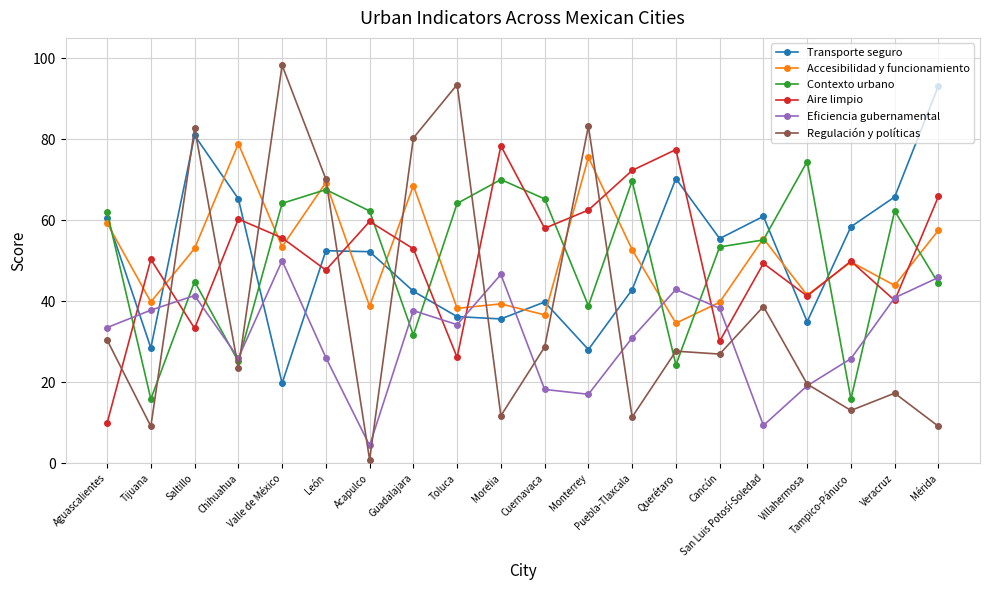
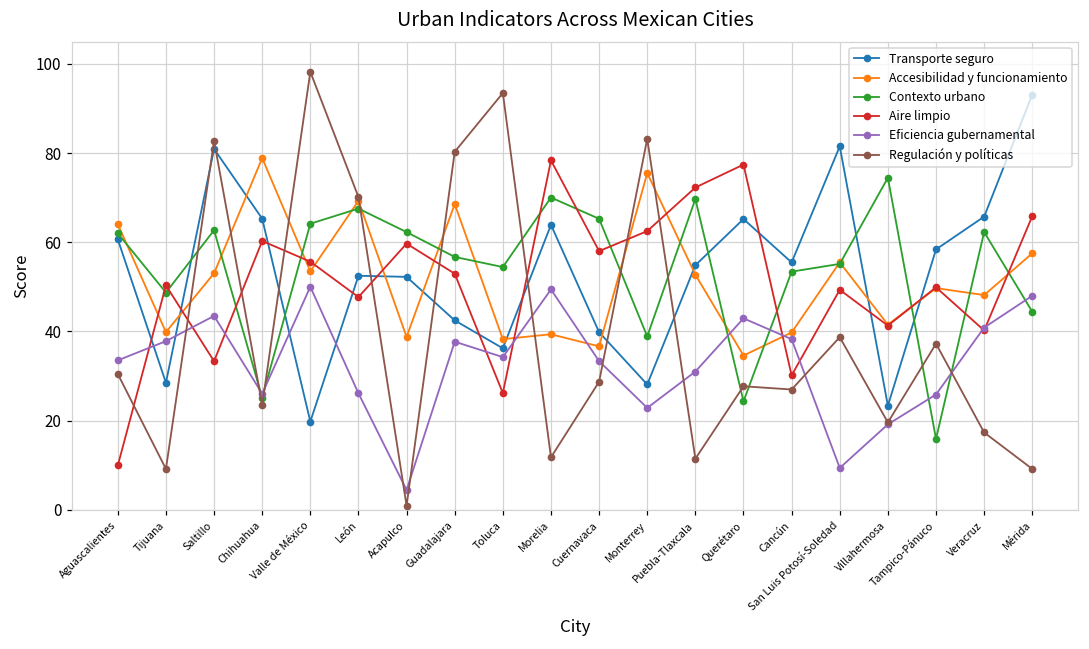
  {
    "Transporte seguro": {
      "Aguascalientes": 61,
      "Tijuana": 28,
      "Saltillo": 81,
      "Chihuahua": 65,
      "Valle de México": 20,
      "León": 52,
      "Acapulco": 52,
      "Guadalajara": 42,
      "Toluca": 36,
-     "Morelia": 36,
+     "Morelia": 64,
      "Cuernavaca": 40,
      "Monterrey": 28,
-     "Puebla-Tlaxcala": 43,
-     "Querétaro": 70,
+     "Puebla-Tlaxcala": 55,
+     "Querétaro": 65,
      "Cancún": 55,
-     "San Luis Potosí-Soledad": 61,
-     "Villahermosa": 35,
+     "San Luis Potosí-Soledad": 82,
+     "Villahermosa": 23,
      "Tampico-Pánuco": 58,
      "Veracruz": 66
    },
    "Accesibilidad y funcionamiento": {
-     "Aguascalientes": 59,
+     "Aguascalientes": 64,
      "Tijuana": 40,
      "Saltillo": 53,
      "Chihuahua": 79,
      "Valle de México": 53,
      "León": 69,
      "Acapulco": 39,
      "Guadalajara": 69,
      "Toluca": 38,
      "Morelia": 39,
      "Cuernavaca": 37,
      "Monterrey": 76,
      "Puebla-Tlaxcala": 53,
      "Querétaro": 35,
      "Cancún": 40,
-     "Veracruz": 44,
+     "Veracruz": 48,
      "Mérida": 58
    },
    "Contexto urbano": {
      "Aguascalientes": 62,
-     "Tijuana": 16,
-     "Saltillo": 45,
+     "Tijuana": 49,
+     "Saltillo": 63,
      "Chihuahua": 25,
      "Valle de México": 64,
      "León": 68,
      "Acapulco": 62,
-     "Guadalajara": 32,
-     "Toluca": 64,
+     "Guadalajara": 57,
+     "Toluca": 54,
      "Morelia": 70,
      "Cuernavaca": 65,
      "Monterrey": 39,
      "Puebla-Tlaxcala": 70,
      "Querétaro": 24,
      "Cancún": 53,
      "Villahermosa": 74,
      "Tampico-Pánuco": 16,
      "Veracruz": 62,
      "Mérida": 44
    },
    "Aire limpio": {
      "Aguascalientes": 10,
      "Tijuana": 50,
      "Saltillo": 33,
      "Chihuahua": 60,
      "Valle de México": 56,
      "León": 48,
      "Acapulco": 60,
      "Guadalajara": 53,
      "Toluca": 26,
      "Morelia": 78,
      "Cuernavaca": 58,
      "Monterrey": 62,
      "Puebla-Tlaxcala": 72,
      "Querétaro": 77,
      "Cancún": 30,
      "San Luis Potosí-Soledad": 49,
      "Veracruz": 40,
      "Mérida": 66
    },
    "Eficiencia gubernamental": {
      "Aguascalientes": 33,
      "Tijuana": 38,
-     "Saltillo": 41,
+     "Saltillo": 43,
      "Chihuahua": 26,
      "Valle de México": 50,
      "León": 26,
      "Acapulco": 4,
      "Guadalajara": 38,
      "Toluca": 34,
-     "Morelia": 47,
-     "Cuernavaca": 18,
-     "Monterrey": 17,
+     "Morelia": 49,
+     "Cuernavaca": 33,
+     "Monterrey": 23,
      "Puebla-Tlaxcala": 31,
      "Querétaro": 43,
      "Cancún": 38,
      "San Luis Potosí-Soledad": 9,
      "Tampico-Pánuco": 26,
      "Veracruz": 41,
-     "Mérida": 46
+     "Mérida": 48
    },
    "Regulación y políticas": {
      "Aguascalientes": 30,
      "Tijuana": 9,
      "Saltillo": 83,
      "Chihuahua": 23,
      "Valle de México": 98,
      "León": 70,
      "Acapulco": 1,
      "Guadalajara": 80,
      "Toluca": 93,
      "Morelia": 12,
      "Cuernavaca": 29,
      "Monterrey": 83,
      "Puebla-Tlaxcala": 11,
      "Querétaro": 28,
      "Cancún": 27,
      "San Luis Potosí-Soledad": 39,
-     "Tampico-Pánuco": 13,
+     "Tampico-Pánuco": 37,
      "Veracruz": 17,
      "Mérida": 9
    }
  }
